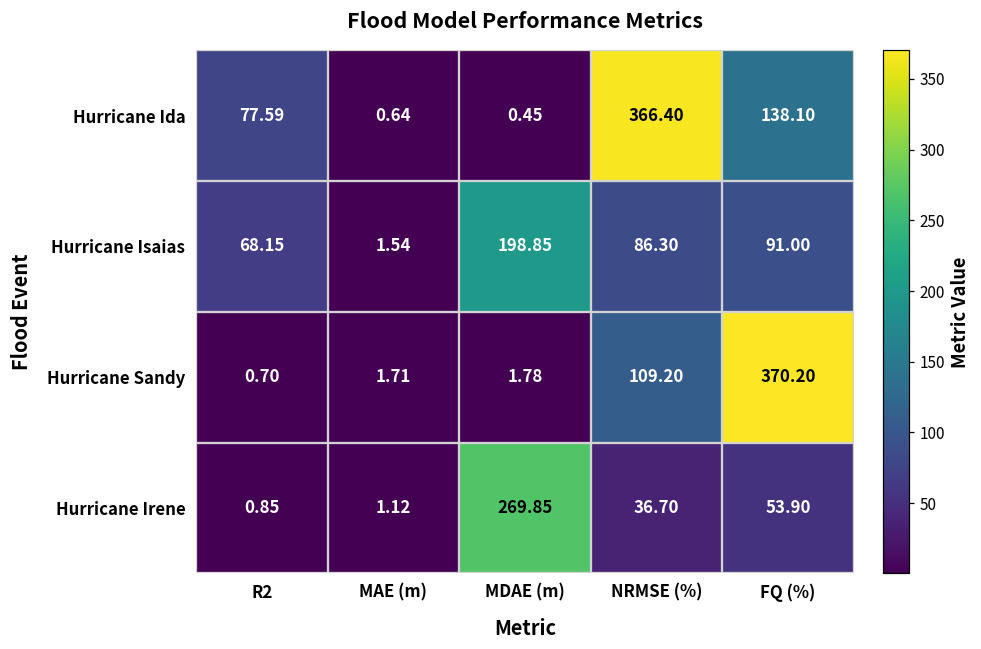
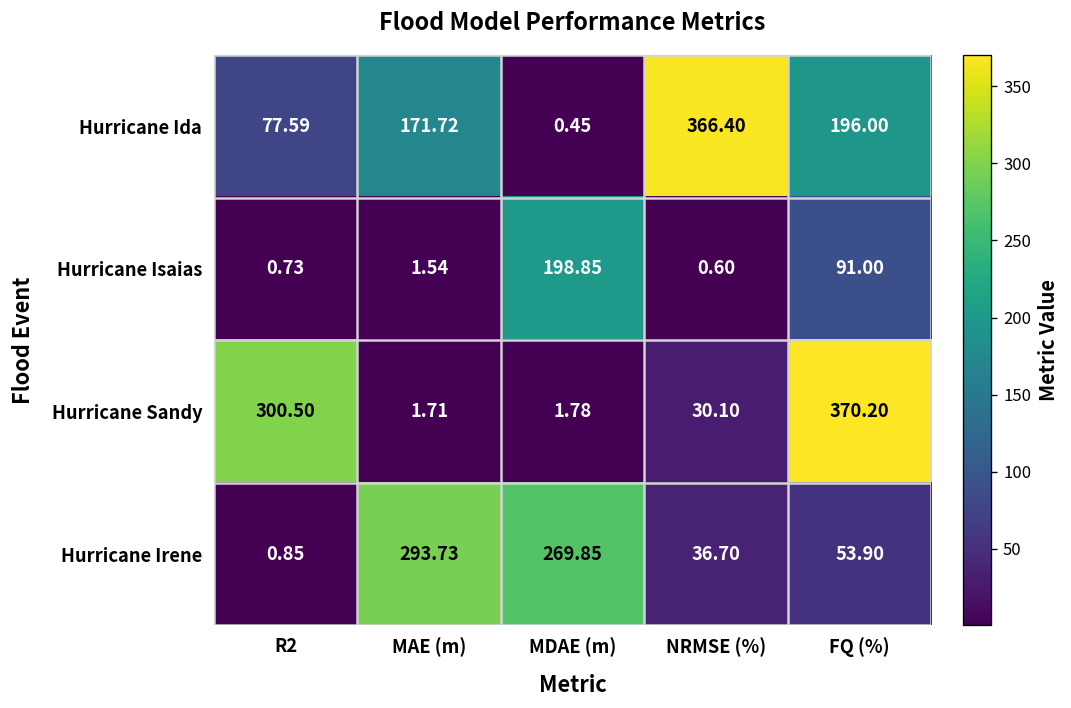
  {
    "Hurricane Ida": {
      "R2": 77.59,
-     "MAE (m)": 0.64,
+     "MAE (m)": 171.72,
      "MDAE (m)": 0.45,
      "NRMSE (%)": 366.40,
-     "FQ (%)": 138.10
+     "FQ (%)": 196.00
    },
    "Hurricane Isaias": {
-     "R2": 68.15,
+     "R2": 0.73,
      "MAE (m)": 1.54,
      "MDAE (m)": 198.85,
-     "NRMSE (%)": 86.30,
+     "NRMSE (%)": 0.60,
      "FQ (%)": 91.00
    },
    "Hurricane Sandy": {
-     "R2": 0.70,
+     "R2": 300.50,
      "MAE (m)": 1.71,
      "MDAE (m)": 1.78,
-     "NRMSE (%)": 109.20,
+     "NRMSE (%)": 30.10,
      "FQ (%)": 370.20
    },
    "Hurricane Irene": {
      "R2": 0.85,
-     "MAE (m)": 1.12,
+     "MAE (m)": 293.73,
      "MDAE (m)": 269.85,
      "NRMSE (%)": 36.70,
      "FQ (%)": 53.90
    }
  }
